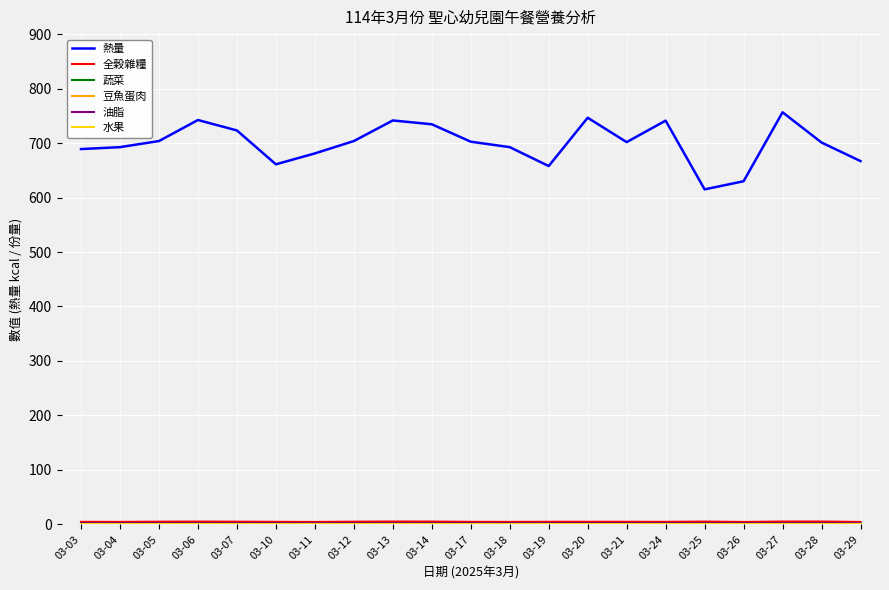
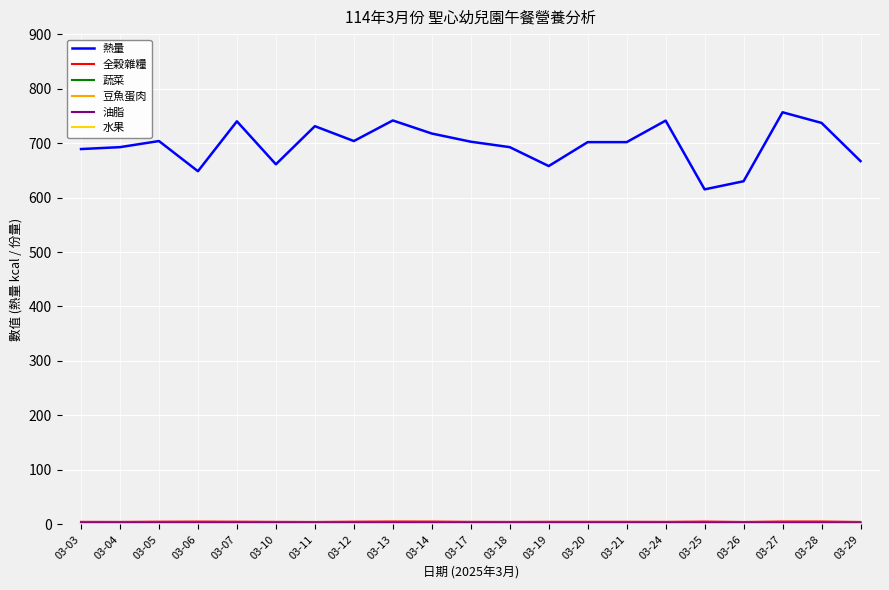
  {
    "熱量": {
      "03-03": 690,
      "03-04": 690,
      "03-05": 700,
-     "03-06": 740,
-     "03-07": 720,
+     "03-06": 650,
+     "03-07": 740,
      "03-10": 660,
-     "03-11": 680,
+     "03-11": 730,
      "03-12": 700,
      "03-13": 740,
-     "03-14": 730,
+     "03-14": 720,
      "03-17": 700,
      "03-18": 690,
      "03-19": 660,
-     "03-20": 750,
+     "03-20": 700,
      "03-21": 700,
      "03-24": 740,
      "03-25": 620,
      "03-26": 630,
      "03-27": 760,
-     "03-28": 700,
+     "03-28": 740,
      "03-29": 670
    }
  }
